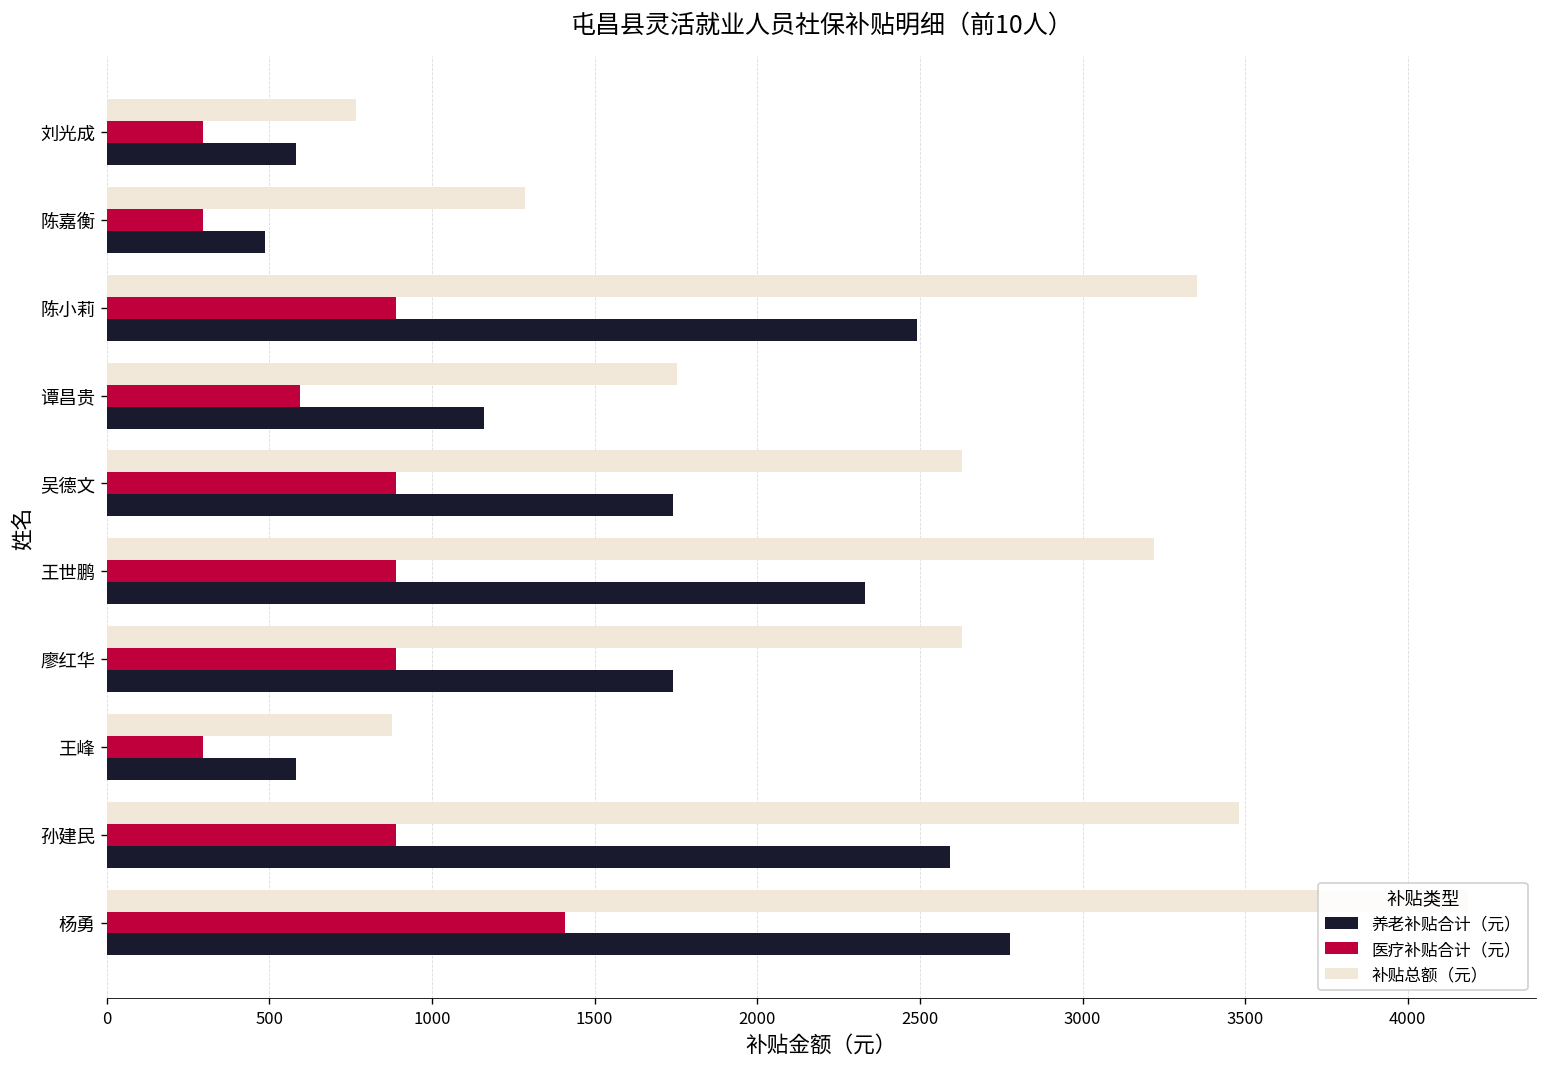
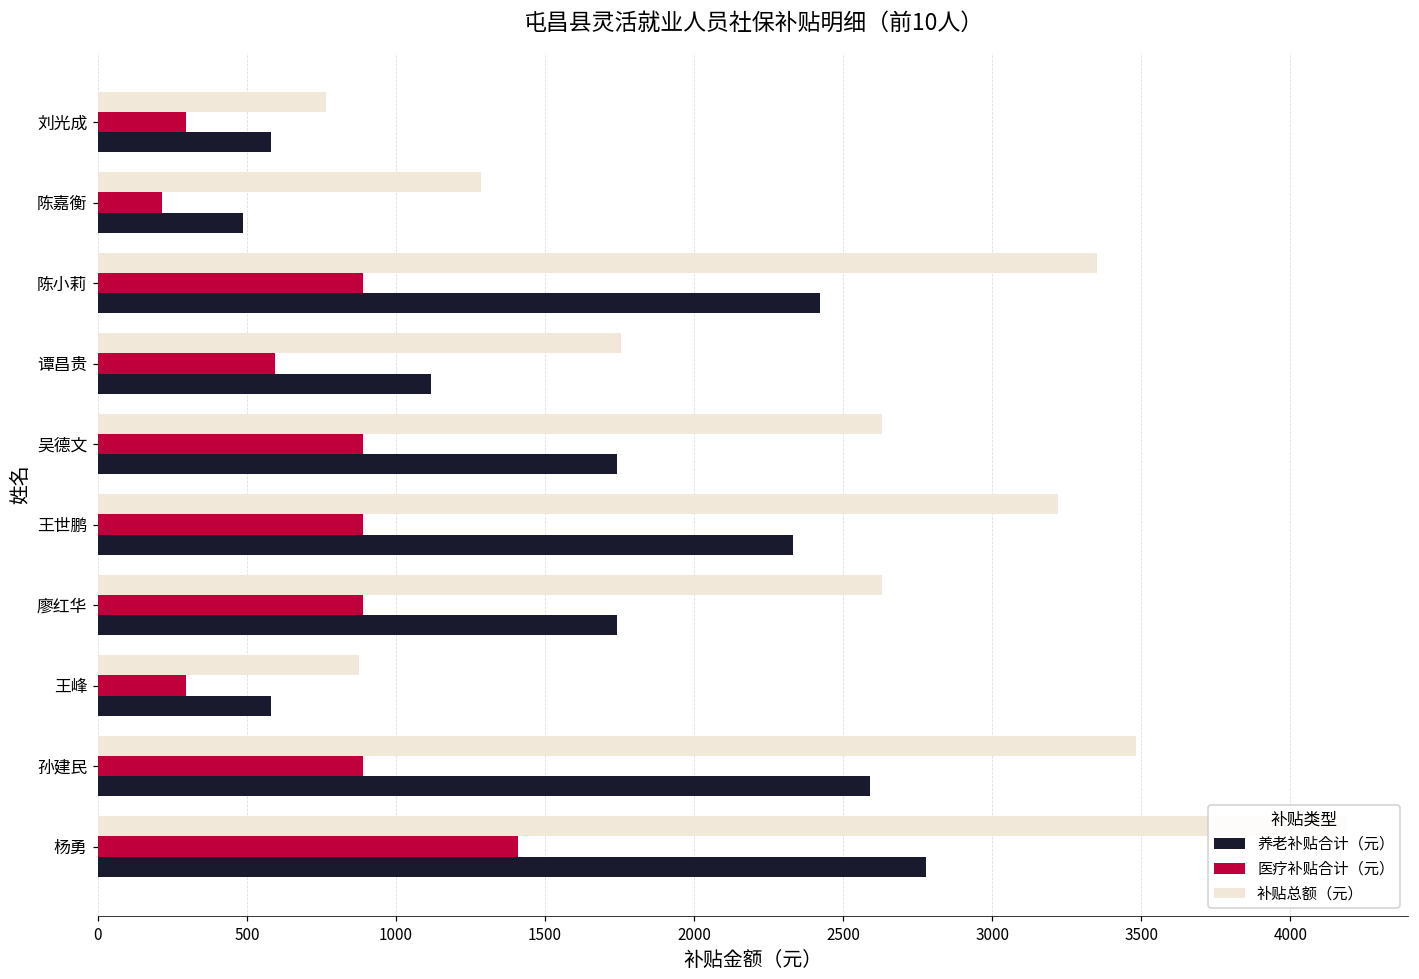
  {
    "养老补贴合计（元）": {
      "刘光成": 580,
      "陈嘉衡": 490,
-     "陈小莉": 2490,
-     "谭昌贵": 1160,
+     "陈小莉": 2420,
+     "谭昌贵": 1120,
      "吴德文": 1740,
      "王世鹏": 2330,
      "廖红华": 1740,
      "王峰": 580,
      "孙建民": 2590,
      "杨勇": 2780
    },
    "医疗补贴合计（元）": {
      "刘光成": 300,
-     "陈嘉衡": 300,
+     "陈嘉衡": 220,
      "陈小莉": 890,
      "谭昌贵": 590,
      "吴德文": 890,
      "王世鹏": 890,
      "廖红华": 890,
      "王峰": 300,
      "孙建民": 890,
      "杨勇": 1410
    },
    "补贴总额（元）": {
      "刘光成": 770,
      "陈嘉衡": 1280,
      "陈小莉": 3350,
      "谭昌贵": 1750,
      "吴德文": 2630,
      "王世鹏": 3220,
      "廖红华": 2630,
      "王峰": 880,
      "孙建民": 3480
    }
  }
